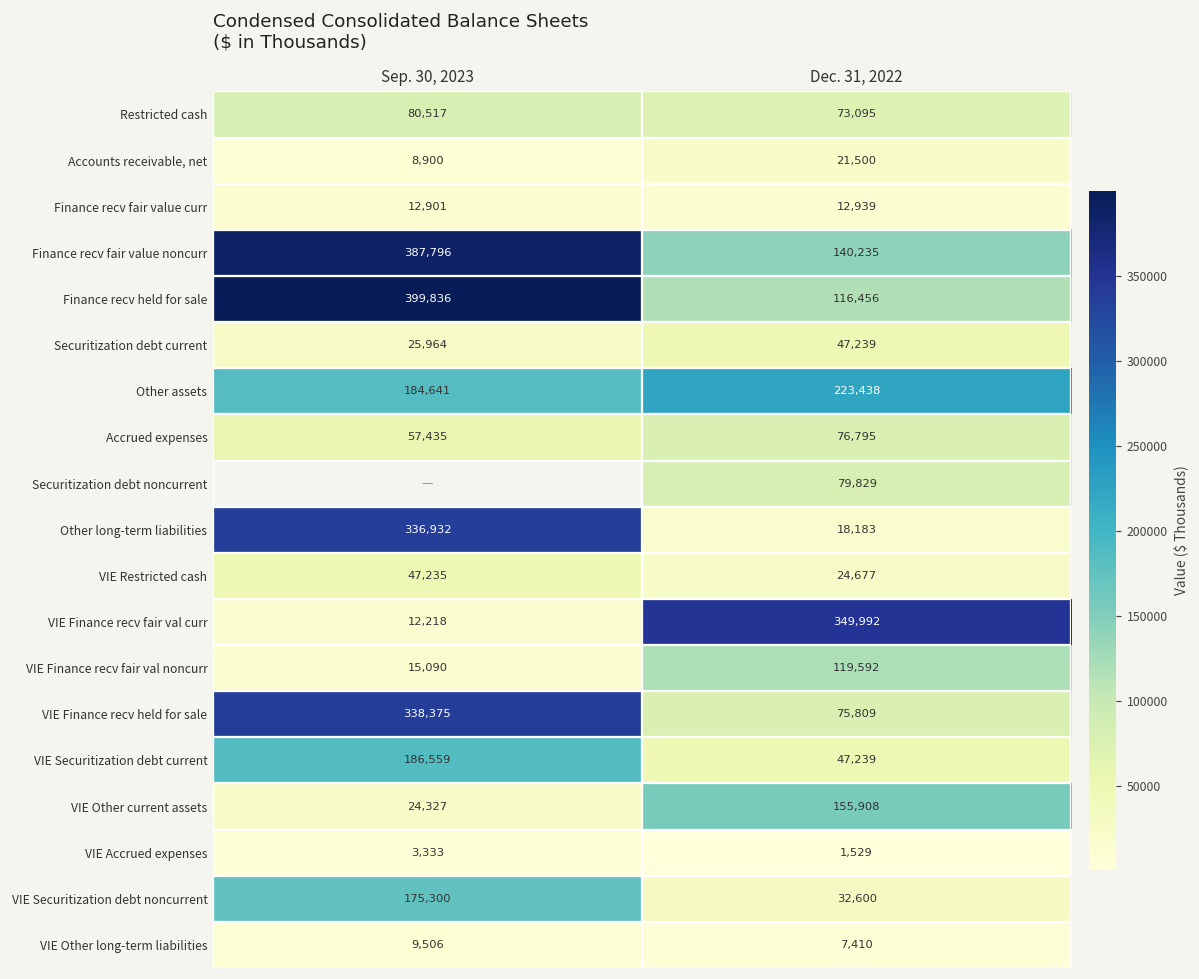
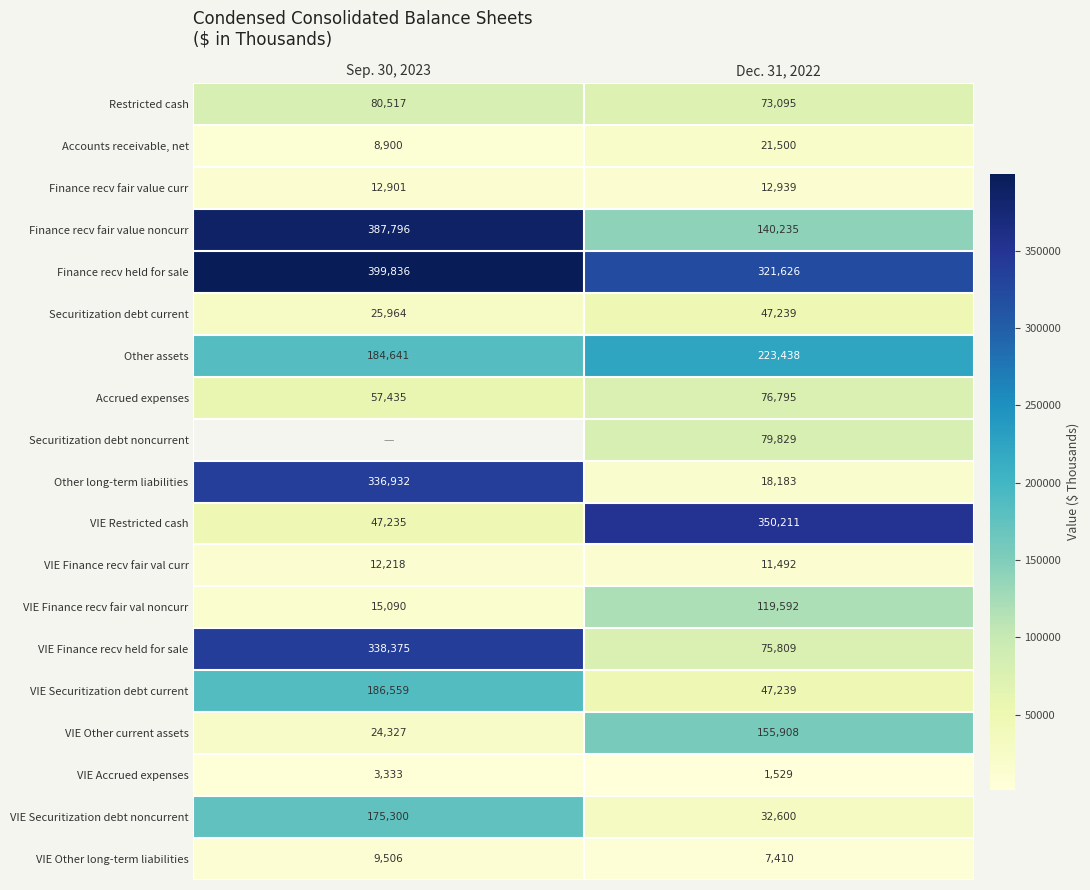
  {
    "Restricted cash": {
      "Sep. 30, 2023": "80,517",
      "Dec. 31, 2022": "73,095"
    },
    "Accounts receivable, net": {
      "Sep. 30, 2023": "8,900",
      "Dec. 31, 2022": "21,500"
    },
    "Finance recv fair value curr": {
      "Sep. 30, 2023": "12,901",
      "Dec. 31, 2022": "12,939"
    },
    "Finance recv fair value noncurr": {
      "Sep. 30, 2023": "387,796",
      "Dec. 31, 2022": "140,235"
    },
    "Finance recv held for sale": {
      "Sep. 30, 2023": "399,836",
-     "Dec. 31, 2022": "116,456"
+     "Dec. 31, 2022": "321,626"
    },
    "Securitization debt current": {
      "Sep. 30, 2023": "25,964",
      "Dec. 31, 2022": "47,239"
    },
    "Other assets": {
      "Sep. 30, 2023": "184,641",
      "Dec. 31, 2022": "223,438"
    },
    "Accrued expenses": {
      "Sep. 30, 2023": "57,435",
      "Dec. 31, 2022": "76,795"
    },
    "Securitization debt noncurrent": {
      "Dec. 31, 2022": "79,829"
    },
    "Other long-term liabilities": {
      "Sep. 30, 2023": "336,932",
      "Dec. 31, 2022": "18,183"
    },
    "VIE Restricted cash": {
      "Sep. 30, 2023": "47,235",
-     "Dec. 31, 2022": "24,677"
+     "Dec. 31, 2022": "350,211"
    },
    "VIE Finance recv fair val curr": {
      "Sep. 30, 2023": "12,218",
-     "Dec. 31, 2022": "349,992"
+     "Dec. 31, 2022": "11,492"
    },
    "VIE Finance recv fair val noncurr": {
      "Sep. 30, 2023": "15,090",
      "Dec. 31, 2022": "119,592"
    },
    "VIE Finance recv held for sale": {
      "Sep. 30, 2023": "338,375",
      "Dec. 31, 2022": "75,809"
    },
    "VIE Securitization debt current": {
      "Sep. 30, 2023": "186,559",
      "Dec. 31, 2022": "47,239"
    },
    "VIE Other current assets": {
      "Sep. 30, 2023": "24,327",
      "Dec. 31, 2022": "155,908"
    },
    "VIE Accrued expenses": {
      "Sep. 30, 2023": "3,333",
      "Dec. 31, 2022": "1,529"
    },
    "VIE Securitization debt noncurrent": {
      "Sep. 30, 2023": "175,300",
      "Dec. 31, 2022": "32,600"
    },
    "VIE Other long-term liabilities": {
      "Sep. 30, 2023": "9,506",
      "Dec. 31, 2022": "7,410"
    }
  }
